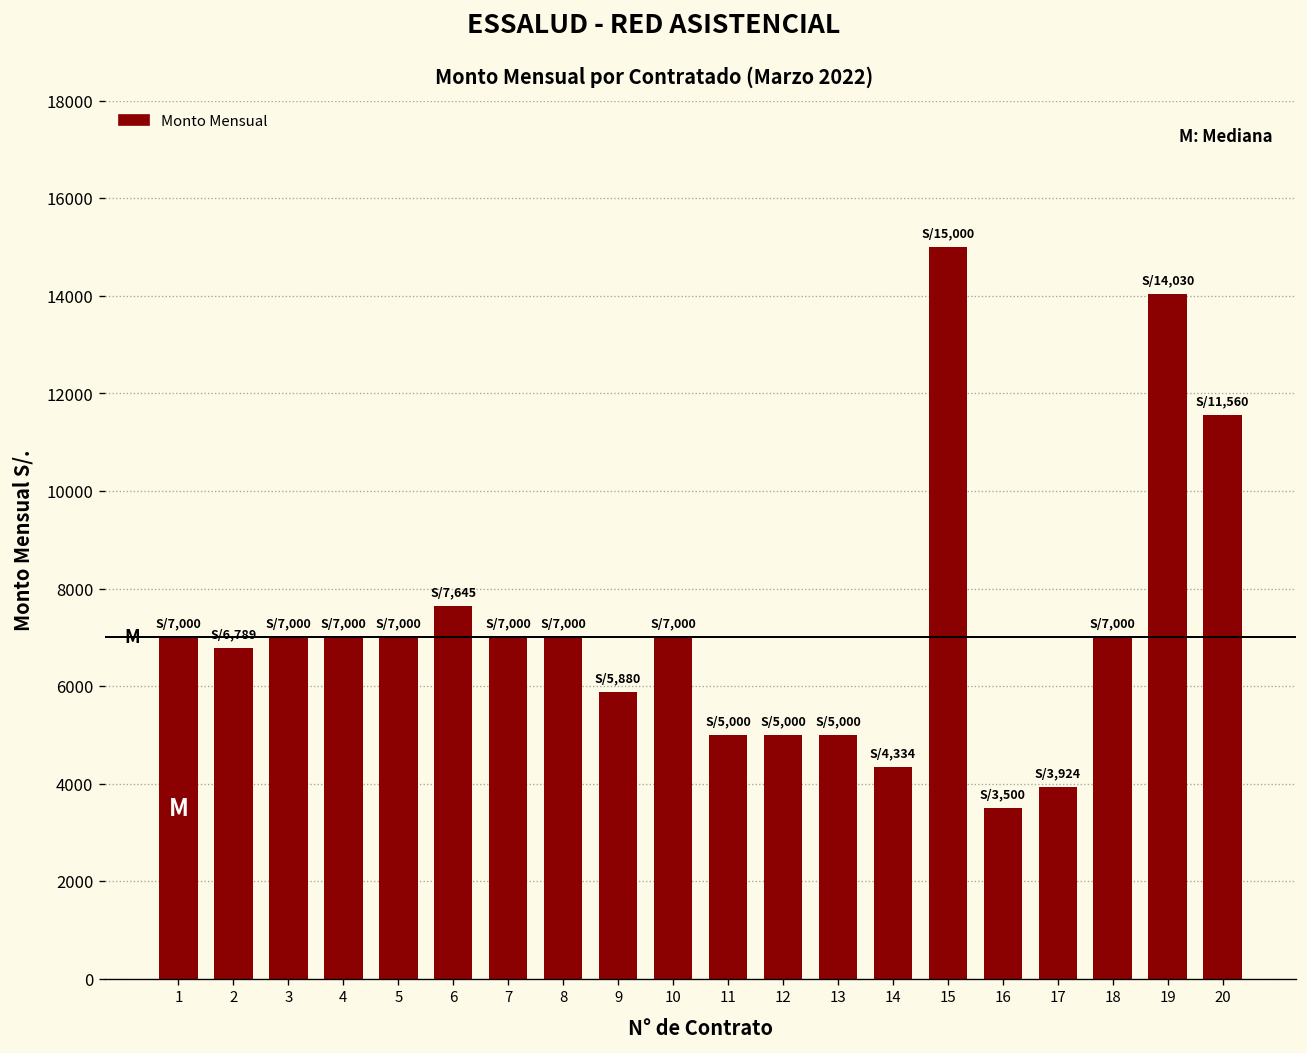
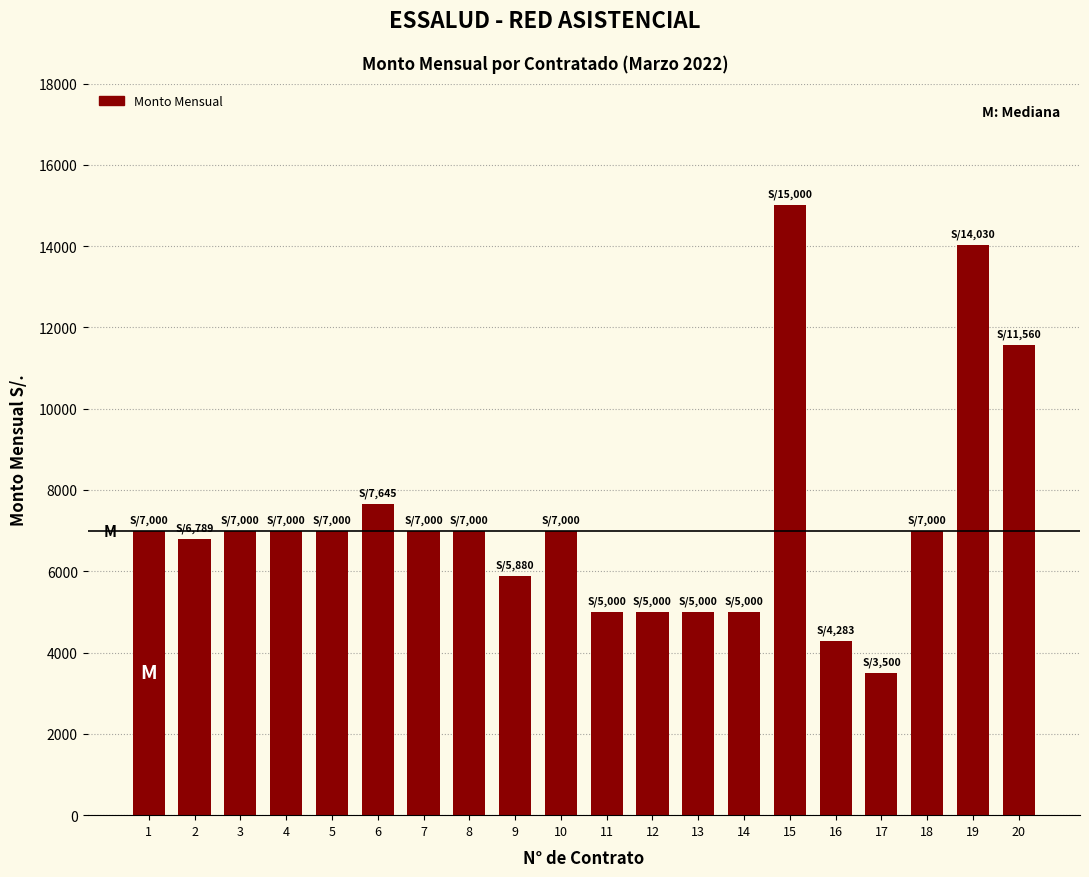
  {
    "1": "7,000",
    "2": "6,789",
    "3": "7,000",
    "4": "7,000",
    "5": "7,000",
    "6": "7,645",
    "7": "7,000",
    "8": "7,000",
    "9": "5,880",
    "10": "7,000",
    "11": "5,000",
    "12": "5,000",
    "13": "5,000",
-   "14": "4,334",
+   "14": "5,000",
    "15": "15,000",
-   "16": "3,500",
-   "17": "3,924",
+   "16": "4,283",
+   "17": "3,500",
    "18": "7,000",
    "19": "14,030",
    "20": "11,560"
  }
